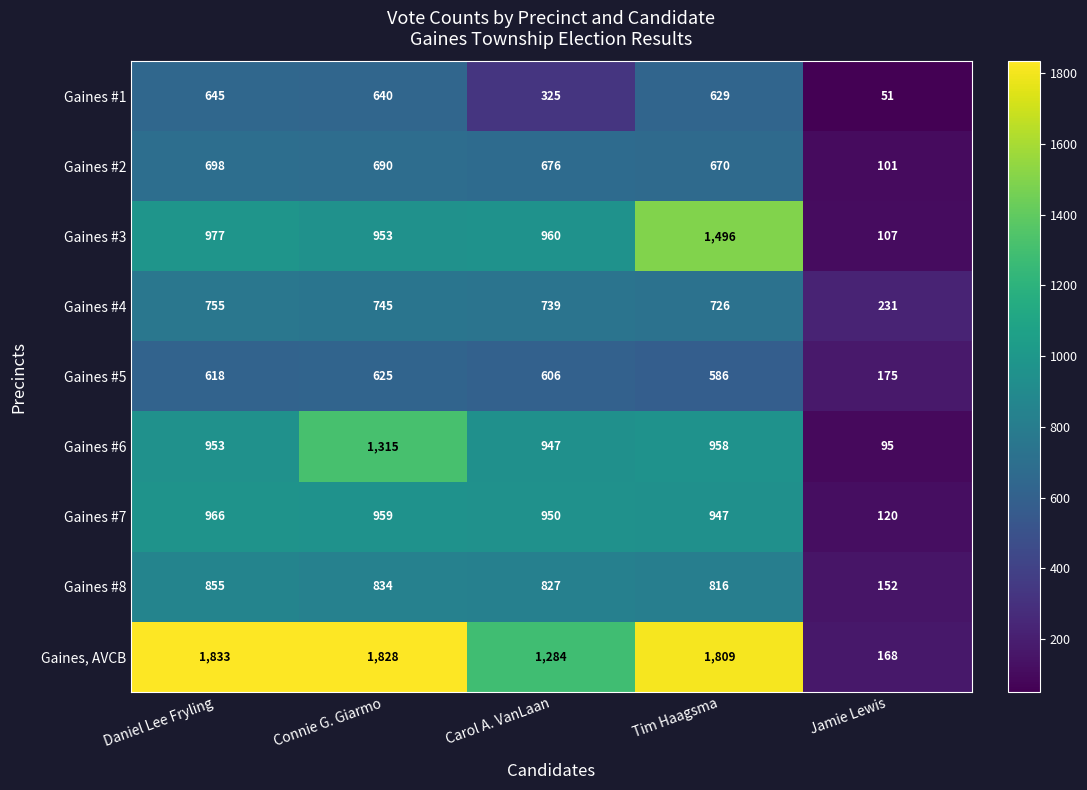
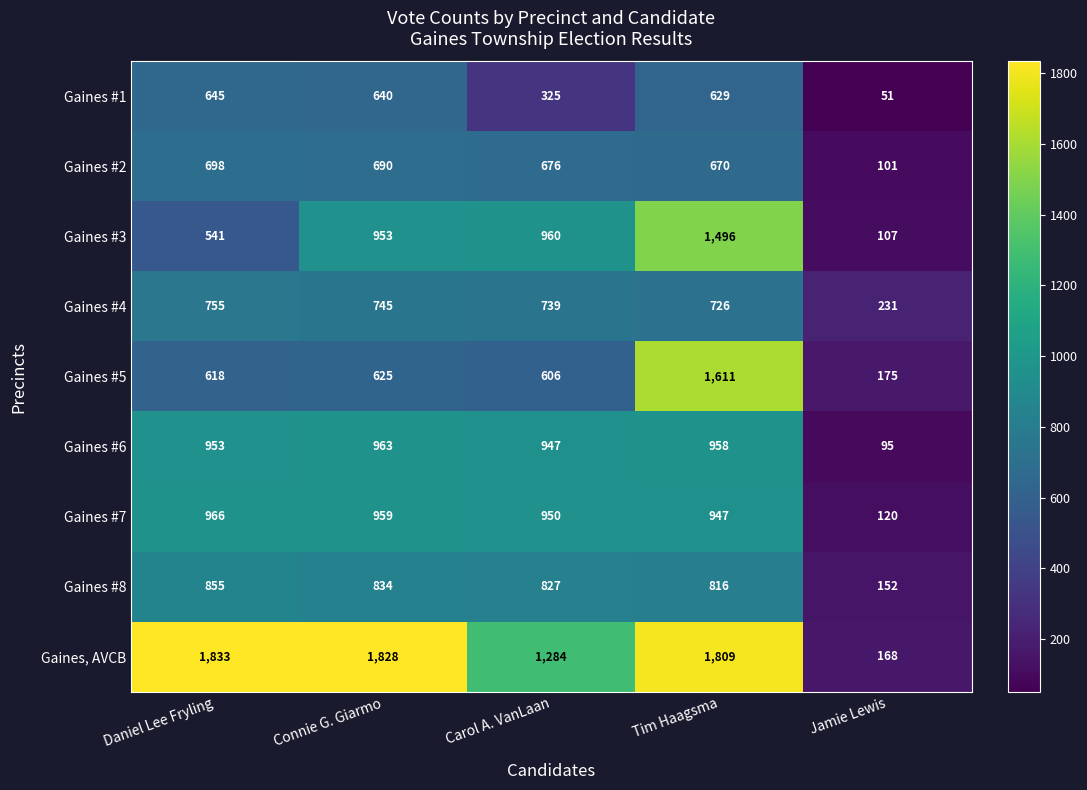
  {
    "Gaines #1": {
      "Daniel Lee Fryling": "645",
      "Connie G. Giarmo": "640",
      "Carol A. VanLaan": "325",
      "Tim Haagsma": "629",
      "Jamie Lewis": "51"
    },
    "Gaines #2": {
      "Daniel Lee Fryling": "698",
      "Connie G. Giarmo": "690",
      "Carol A. VanLaan": "676",
      "Tim Haagsma": "670",
      "Jamie Lewis": "101"
    },
    "Gaines #3": {
-     "Daniel Lee Fryling": "977",
+     "Daniel Lee Fryling": "541",
      "Connie G. Giarmo": "953",
      "Carol A. VanLaan": "960",
      "Tim Haagsma": "1,496",
      "Jamie Lewis": "107"
    },
    "Gaines #4": {
      "Daniel Lee Fryling": "755",
      "Connie G. Giarmo": "745",
      "Carol A. VanLaan": "739",
      "Tim Haagsma": "726",
      "Jamie Lewis": "231"
    },
    "Gaines #5": {
      "Daniel Lee Fryling": "618",
      "Connie G. Giarmo": "625",
      "Carol A. VanLaan": "606",
-     "Tim Haagsma": "586",
+     "Tim Haagsma": "1,611",
      "Jamie Lewis": "175"
    },
    "Gaines #6": {
      "Daniel Lee Fryling": "953",
-     "Connie G. Giarmo": "1,315",
+     "Connie G. Giarmo": "963",
      "Carol A. VanLaan": "947",
      "Tim Haagsma": "958",
      "Jamie Lewis": "95"
    },
    "Gaines #7": {
      "Daniel Lee Fryling": "966",
      "Connie G. Giarmo": "959",
      "Carol A. VanLaan": "950",
      "Tim Haagsma": "947",
      "Jamie Lewis": "120"
    },
    "Gaines #8": {
      "Daniel Lee Fryling": "855",
      "Connie G. Giarmo": "834",
      "Carol A. VanLaan": "827",
      "Tim Haagsma": "816",
      "Jamie Lewis": "152"
    },
    "Gaines, AVCB": {
      "Daniel Lee Fryling": "1,833",
      "Connie G. Giarmo": "1,828",
      "Carol A. VanLaan": "1,284",
      "Tim Haagsma": "1,809",
      "Jamie Lewis": "168"
    }
  }
